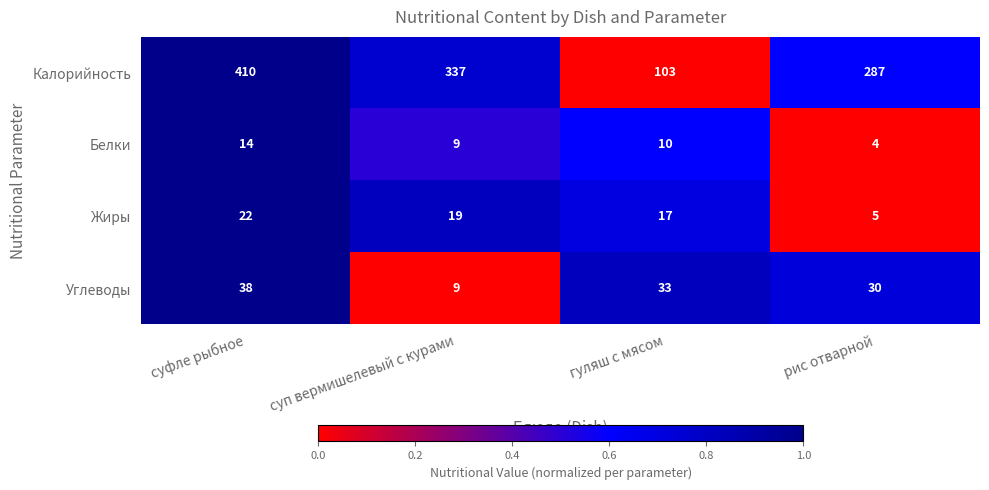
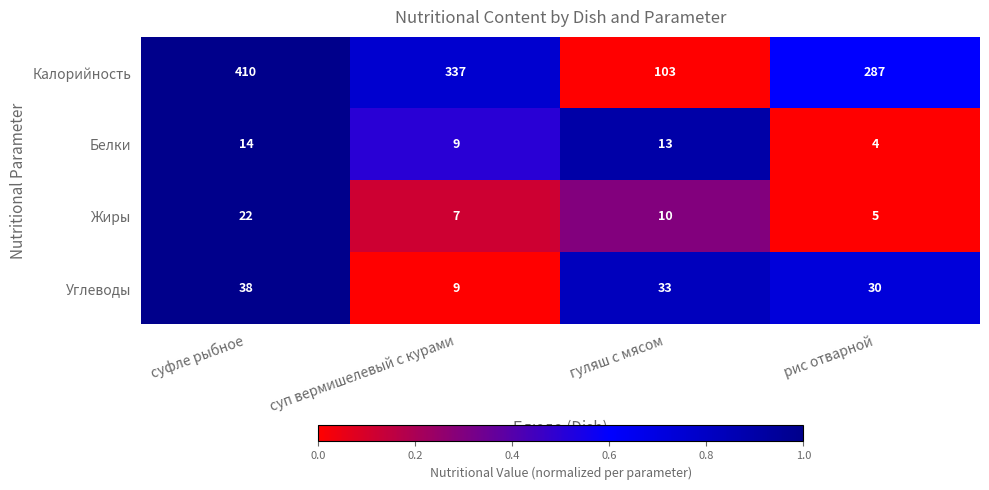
  {
    "Калорийность": {
      "суфле рыбное": 410,
      "суп вермишелевый с курами": 337,
      "гуляш с мясом": 103,
      "рис отварной": 287
    },
    "Белки": {
      "суфле рыбное": 14,
      "суп вермишелевый с курами": 9,
-     "гуляш с мясом": 10,
+     "гуляш с мясом": 13,
      "рис отварной": 4
    },
    "Жиры": {
      "суфле рыбное": 22,
-     "суп вермишелевый с курами": 19,
-     "гуляш с мясом": 17,
+     "суп вермишелевый с курами": 7,
+     "гуляш с мясом": 10,
      "рис отварной": 5
    },
    "Углеводы": {
      "суфле рыбное": 38,
      "суп вермишелевый с курами": 9,
      "гуляш с мясом": 33,
      "рис отварной": 30
    }
  }
